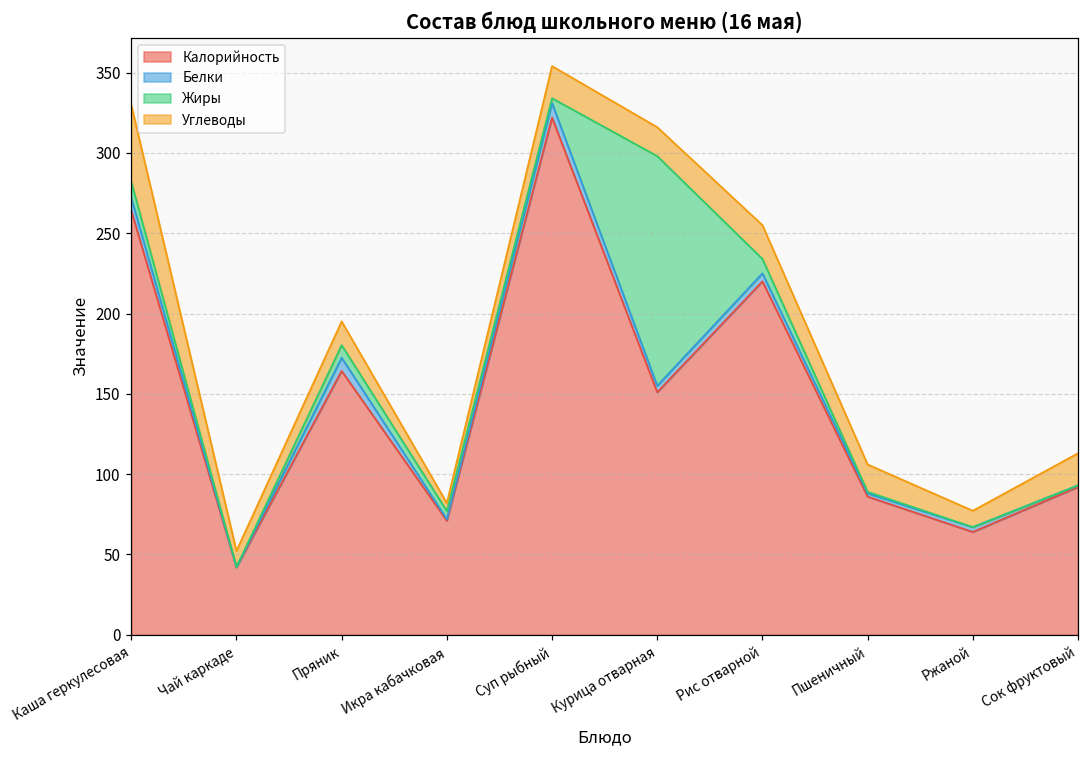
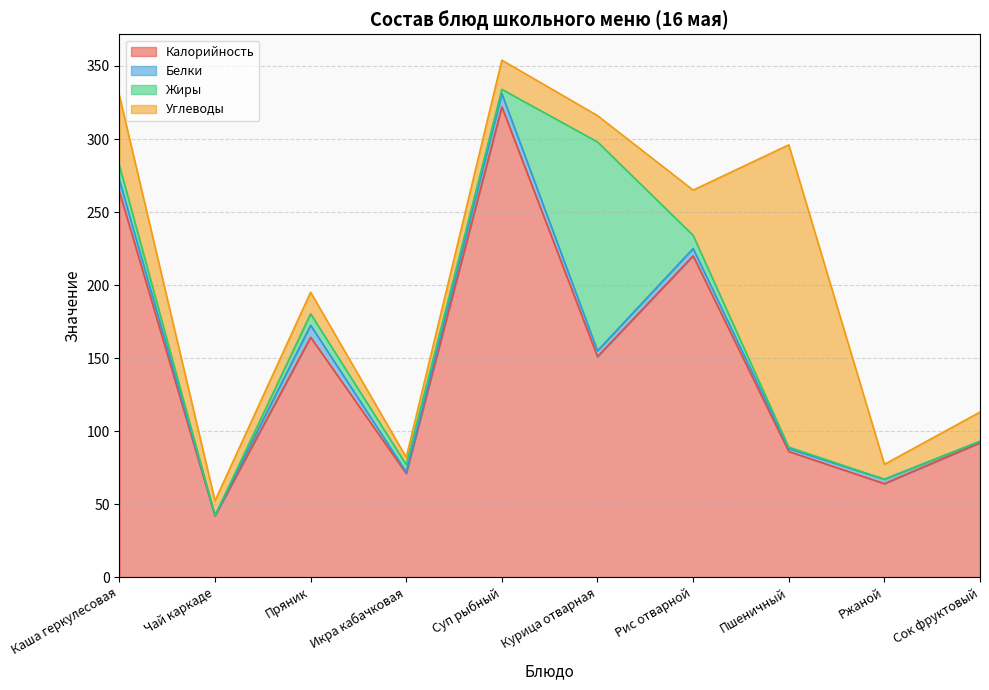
  {
    "Калорийность": {
      "Каша геркулесовая": 264,
      "Пряник": 164,
      "Суп рыбный": 322,
      "Курица отварная": 151,
      "Рис отварной": 220,
      "Пшеничный": 86,
      "Ржаной": 64
    },
    "Белки": {
      "Каша геркулесовая": 8,
      "Пряник": 8,
      "Суп рыбный": 9,
      "Курица отварная": 4,
      "Рис отварной": 5
    },
    "Жиры": {
      "Каша геркулесовая": 10,
      "Пряник": 8,
      "Икра кабачковая": 5,
      "Суп рыбный": 3,
      "Курица отварная": 143,
      "Рис отварной": 9
    },
    "Углеводы": {
      "Каша геркулесовая": 48,
      "Чай каркаде": 10,
      "Пряник": 15,
      "Икра кабачковая": 5,
      "Суп рыбный": 20,
      "Курица отварная": 18,
-     "Рис отварной": 21,
-     "Пшеничный": 17,
+     "Рис отварной": 31,
+     "Пшеничный": 207,
      "Ржаной": 10,
      "Сок фруктовый": 20
    }
  }
